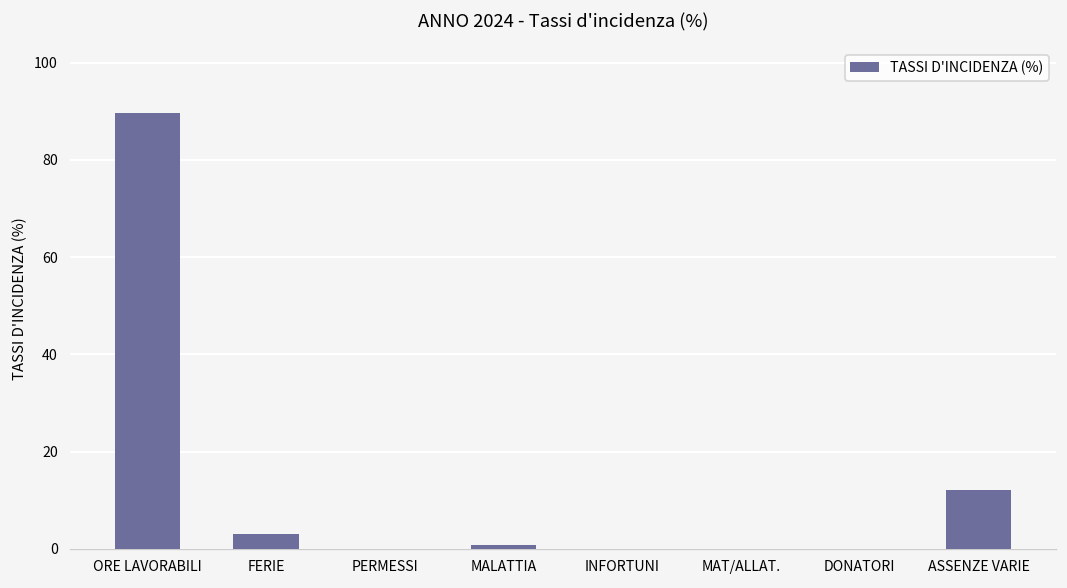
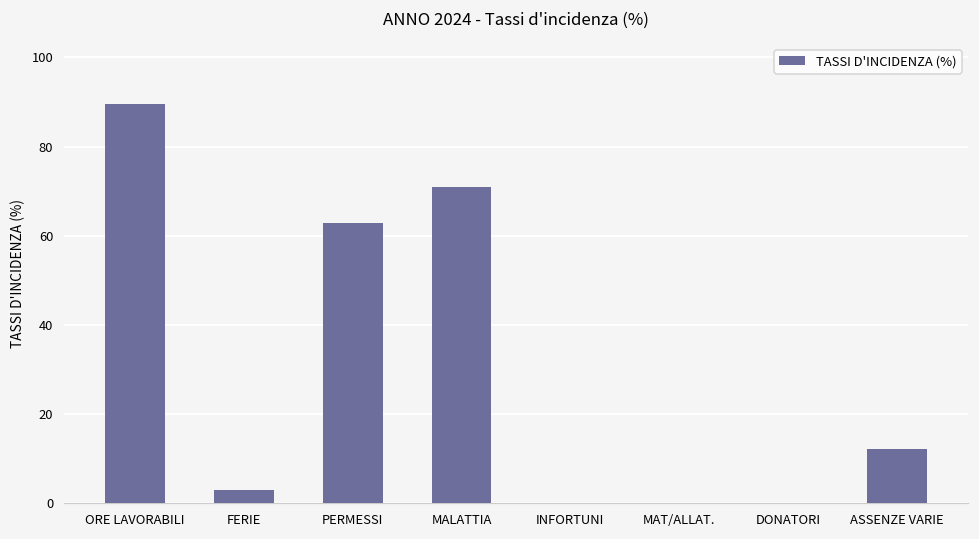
  {
    "ORE LAVORABILI": 90,
    "FERIE": 3,
-   "PERMESSI": 0,
-   "MALATTIA": 1,
+   "PERMESSI": 63,
+   "MALATTIA": 71,
    "INFORTUNI": 0,
    "MAT/ALLAT.": 0,
    "DONATORI": 0,
    "ASSENZE VARIE": 12
  }
